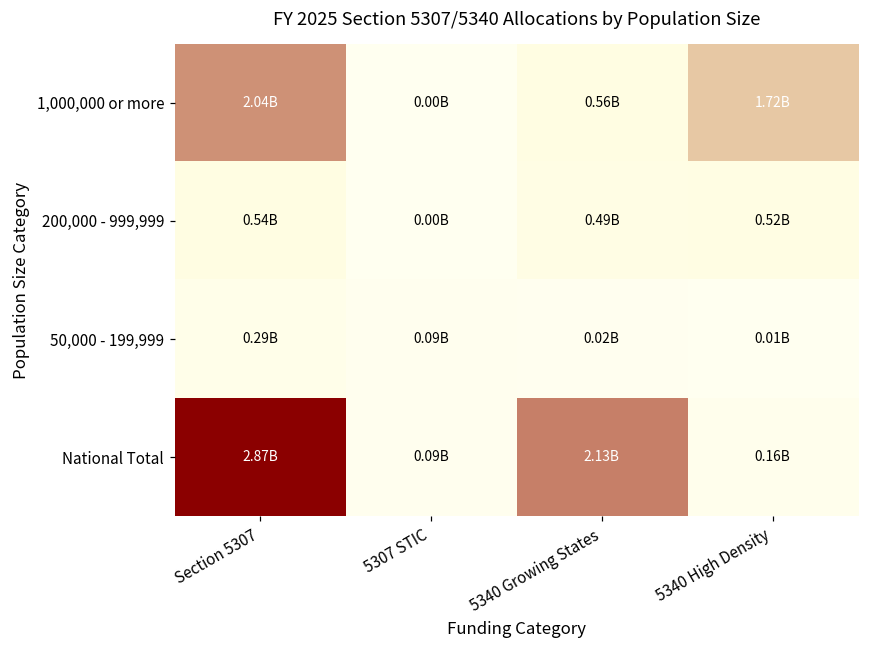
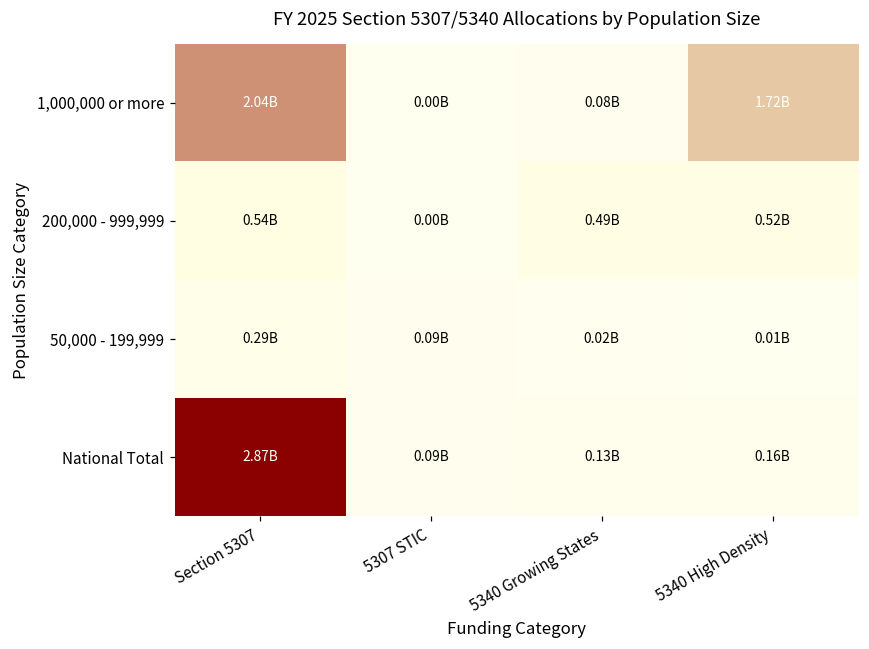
  {
    "1,000,000 or more": {
      "Section 5307": "2.04B",
      "5307 STIC": "0.00B",
-     "5340 Growing States": "0.56B",
+     "5340 Growing States": "0.08B",
      "5340 High Density": "1.72B"
    },
    "200,000 - 999,999": {
      "Section 5307": "0.54B",
      "5307 STIC": "0.00B",
      "5340 Growing States": "0.49B",
      "5340 High Density": "0.52B"
    },
    "50,000 - 199,999": {
      "Section 5307": "0.29B",
      "5307 STIC": "0.09B",
      "5340 Growing States": "0.02B",
      "5340 High Density": "0.01B"
    },
    "National Total": {
      "Section 5307": "2.87B",
      "5307 STIC": "0.09B",
-     "5340 Growing States": "2.13B",
+     "5340 Growing States": "0.13B",
      "5340 High Density": "0.16B"
    }
  }
